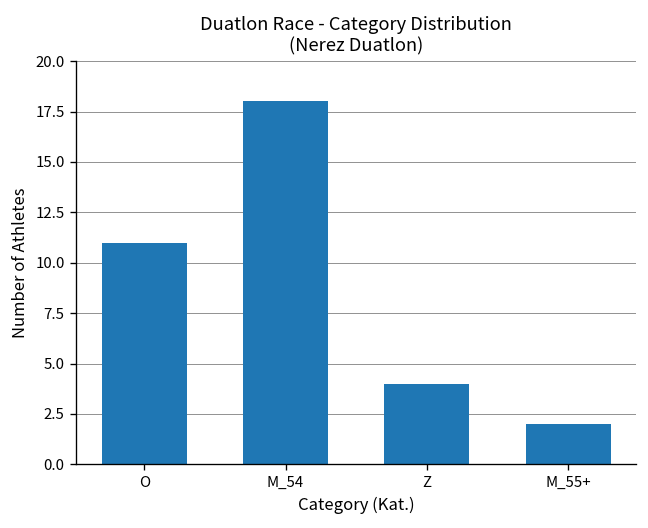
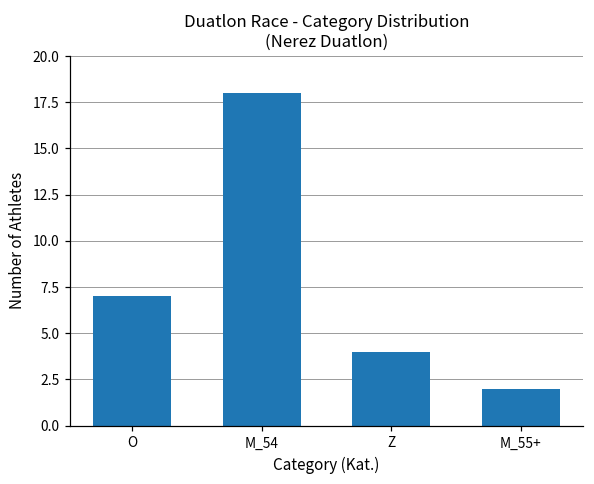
  {
-   "O": 11,
+   "O": 7,
    "M_54": 18,
    "Z": 4,
    "M_55+": 2
  }
